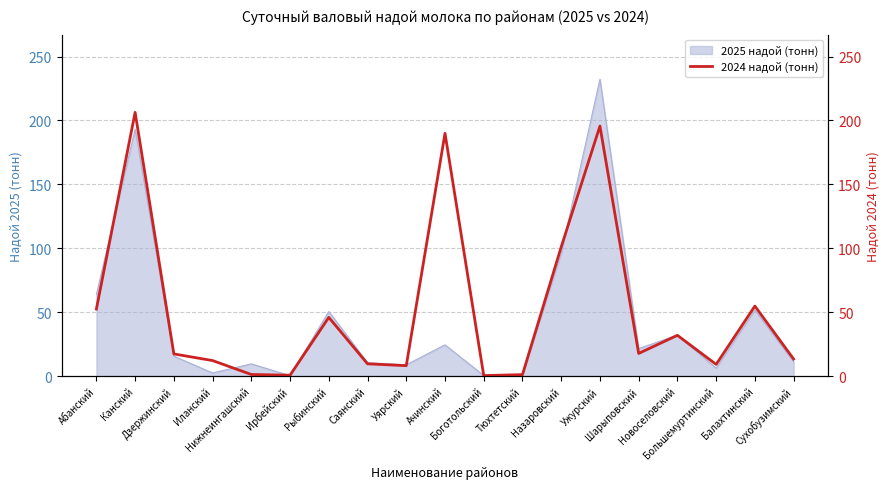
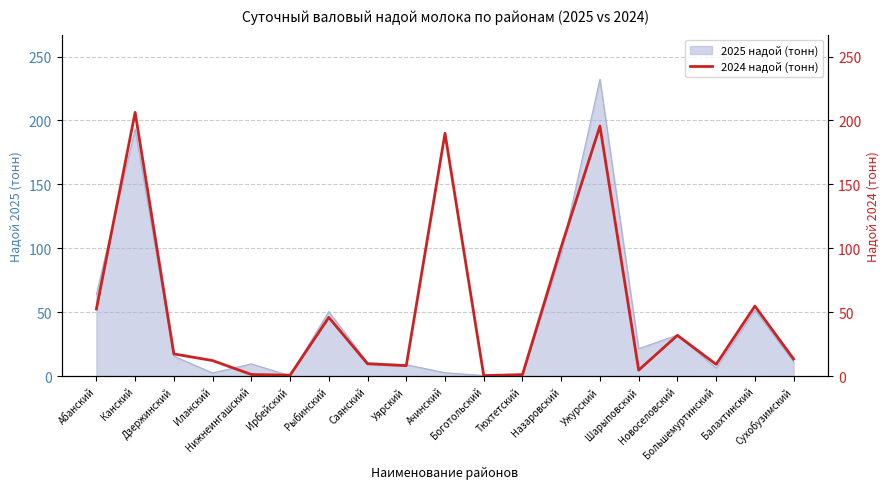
  {
    "2025 надой (тонн)": {
      "Абанский": 64,
      "Канский": 193,
      "Дзержинский": 16,
      "Иланский": 2,
      "Нижнеингашский": 10,
      "Ирбейский": 0,
      "Рыбинский": 50,
      "Саянский": 10,
      "Уярский": 9,
-     "Ачинский": 24,
+     "Ачинский": 3,
      "Боготольский": 0,
      "Тюхтетский": 1,
      "Назаровский": 96,
      "Ужурский": 232,
      "Шарыповский": 21,
      "Новоселовский": 32,
      "Большемуртинский": 6,
      "Балахтинский": 52,
      "Сухобузимский": 11
    },
    "2024 надой (тонн)": {
      "Абанский": 52,
      "Канский": 206,
      "Дзержинский": 17,
      "Иланский": 12,
      "Нижнеингашский": 1,
      "Ирбейский": 1,
      "Рыбинский": 46,
      "Саянский": 10,
      "Уярский": 8,
      "Ачинский": 190,
      "Боготольский": 0,
      "Тюхтетский": 1,
      "Назаровский": 101,
      "Ужурский": 196,
-     "Шарыповский": 18,
+     "Шарыповский": 5,
      "Новоселовский": 32,
      "Большемуртинский": 9,
      "Балахтинский": 55,
      "Сухобузимский": 13
    }
  }
